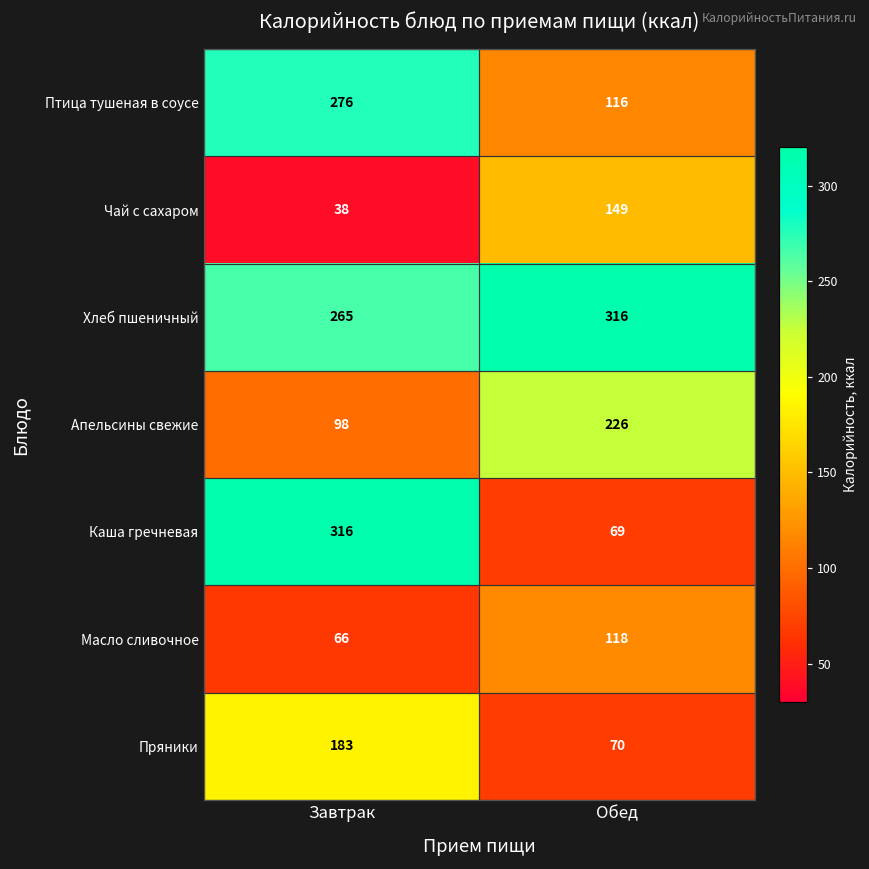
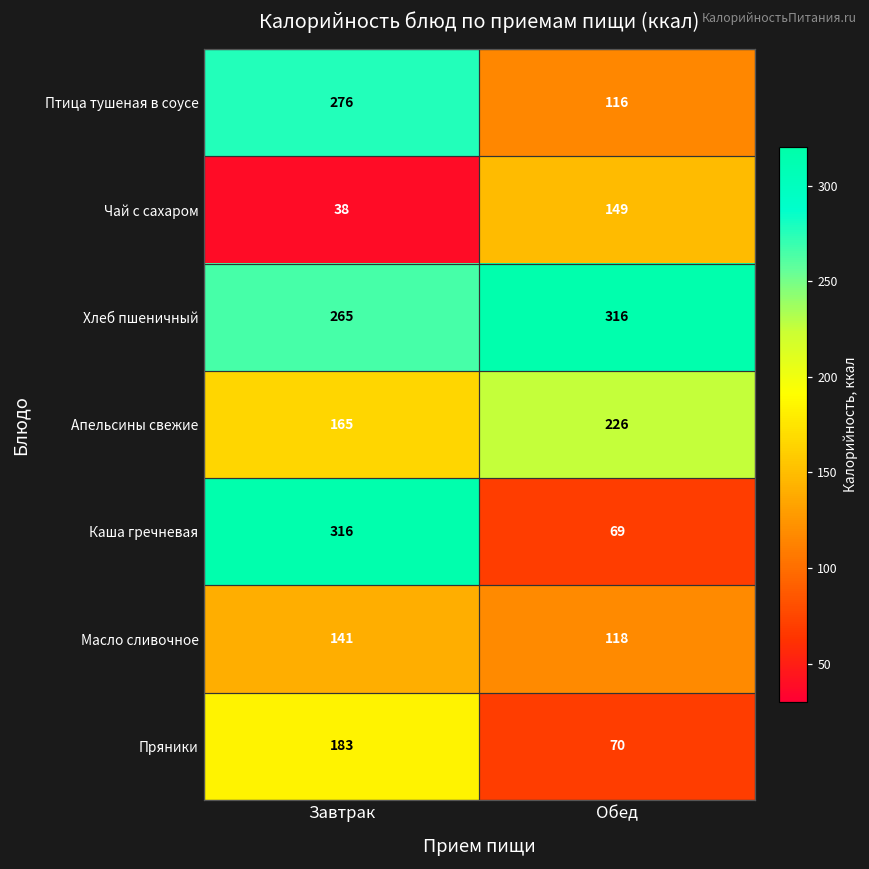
  {
    "Птица тушеная в соусе": {
      "Завтрак": 276,
      "Обед": 116
    },
    "Чай с сахаром": {
      "Завтрак": 38,
      "Обед": 149
    },
    "Хлеб пшеничный": {
      "Завтрак": 265,
      "Обед": 316
    },
    "Апельсины свежие": {
-     "Завтрак": 98,
+     "Завтрак": 165,
      "Обед": 226
    },
    "Каша гречневая": {
      "Завтрак": 316,
      "Обед": 69
    },
    "Масло сливочное": {
-     "Завтрак": 66,
+     "Завтрак": 141,
      "Обед": 118
    },
    "Пряники": {
      "Завтрак": 183,
      "Обед": 70
    }
  }
